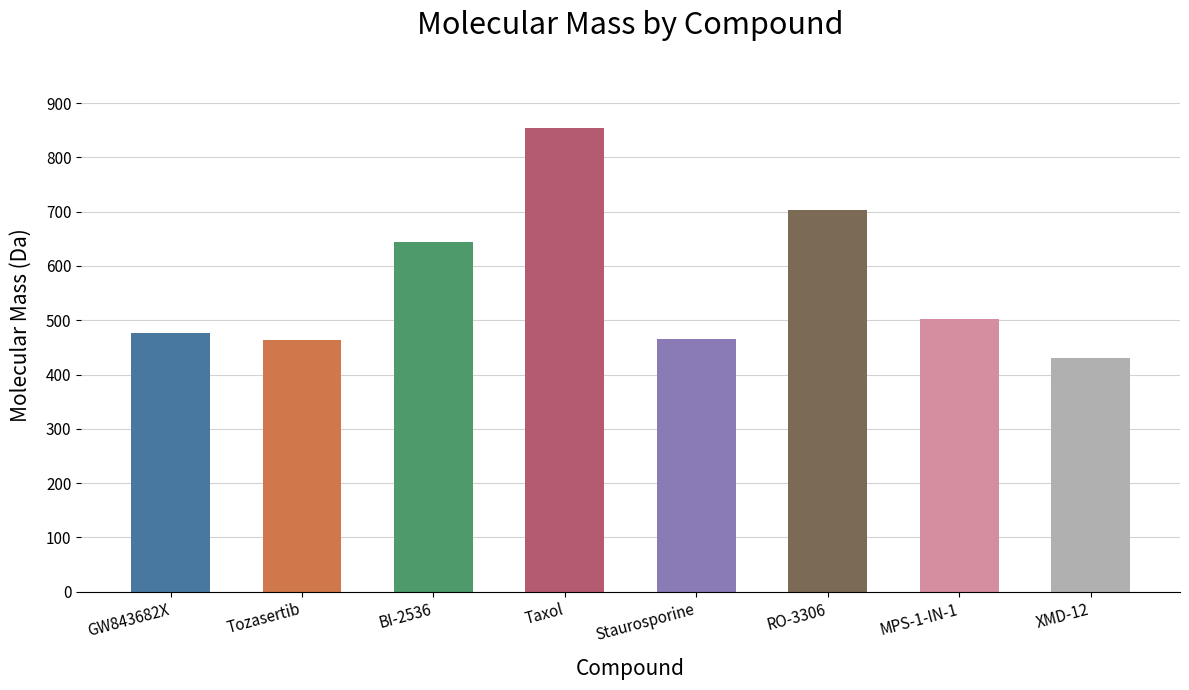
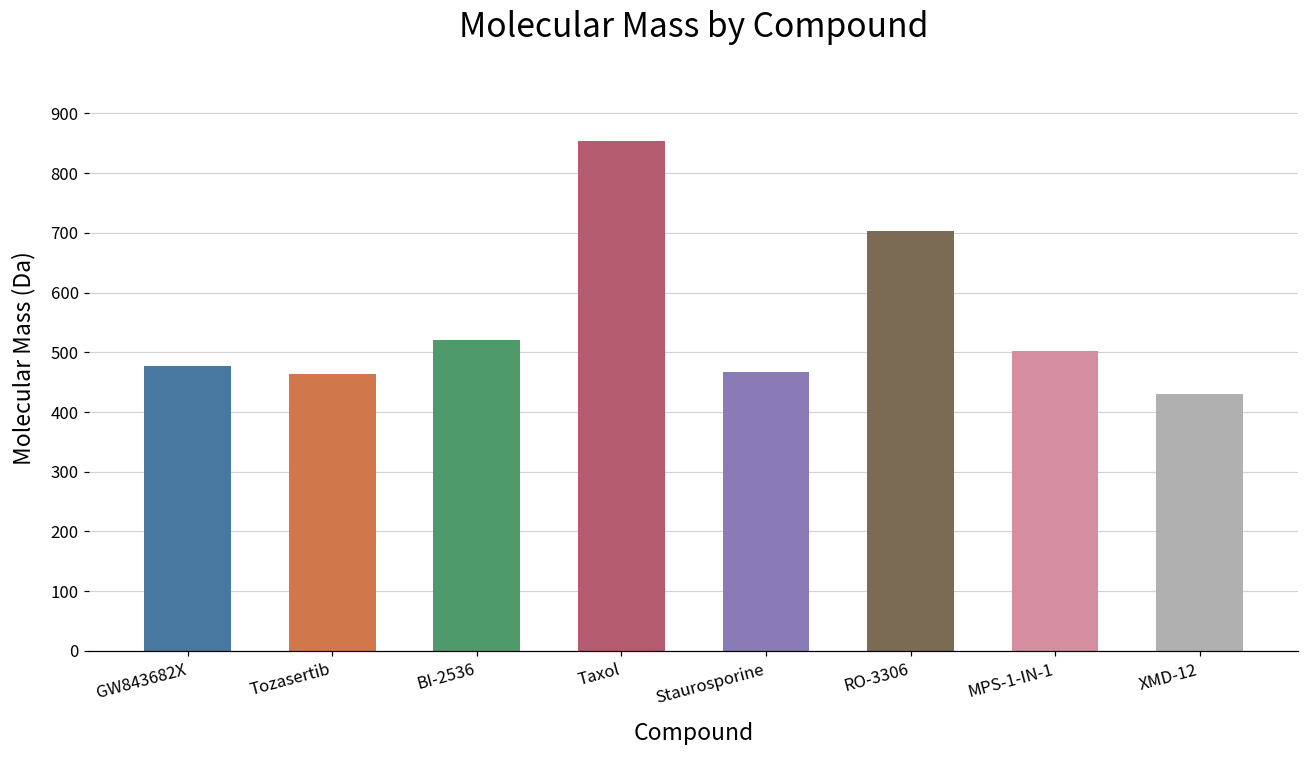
  {
    "GW843682X": 480,
    "Tozasertib": 460,
-   "BI-2536": 640,
+   "BI-2536": 520,
    "Taxol": 850,
    "Staurosporine": 470,
    "RO-3306": 700,
    "MPS-1-IN-1": 500,
    "XMD-12": 430
  }
